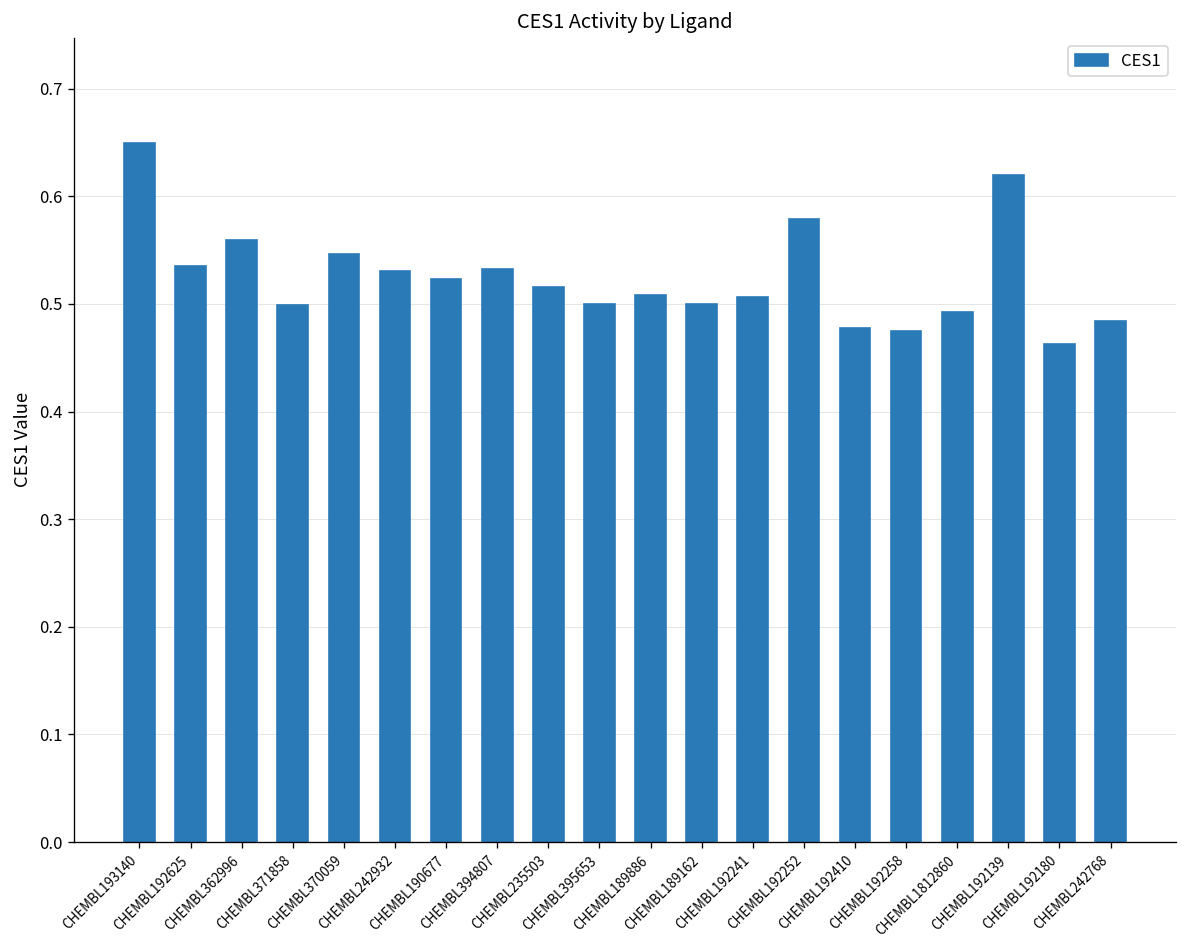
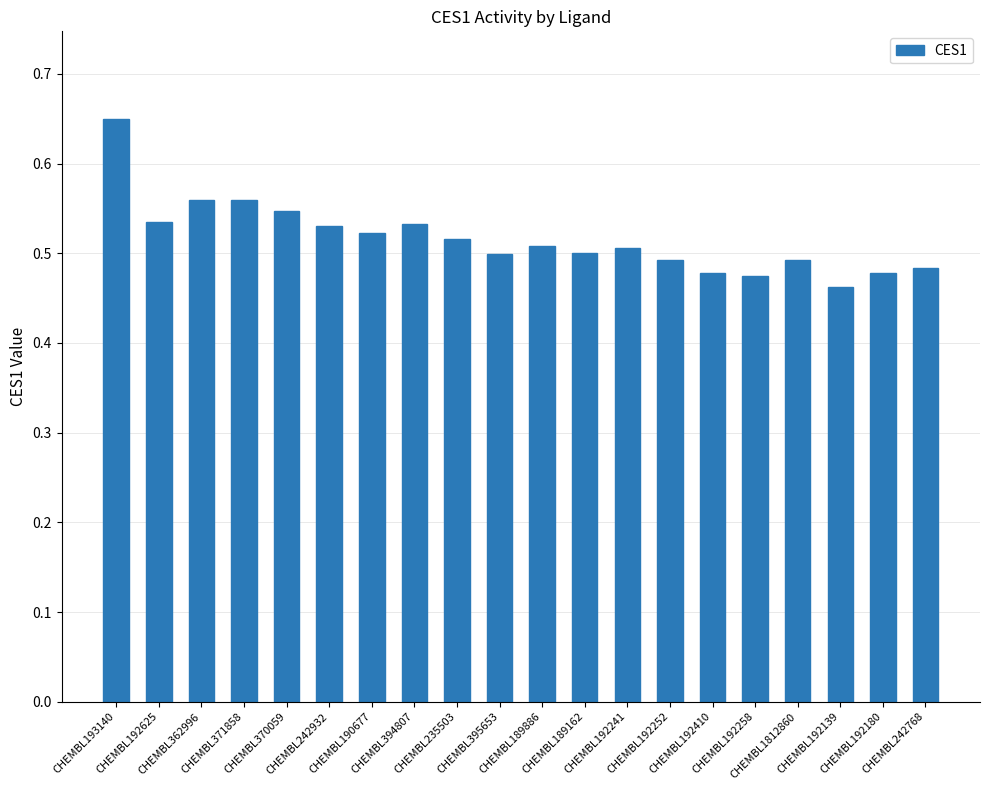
  {
    "CHEMBL193140": 0.65,
    "CHEMBL192625": 0.54,
    "CHEMBL362996": 0.56,
-   "CHEMBL371858": 0.50,
+   "CHEMBL371858": 0.56,
    "CHEMBL370059": 0.55,
    "CHEMBL242932": 0.53,
    "CHEMBL190677": 0.52,
    "CHEMBL394807": 0.53,
    "CHEMBL235503": 0.52,
    "CHEMBL395653": 0.50,
    "CHEMBL189886": 0.51,
    "CHEMBL189162": 0.50,
    "CHEMBL192241": 0.51,
-   "CHEMBL192252": 0.58,
+   "CHEMBL192252": 0.49,
    "CHEMBL192410": 0.48,
    "CHEMBL192258": 0.47,
    "CHEMBL1812860": 0.49,
-   "CHEMBL192139": 0.62,
-   "CHEMBL192180": 0.46,
+   "CHEMBL192139": 0.46,
+   "CHEMBL192180": 0.48,
    "CHEMBL242768": 0.48
  }
